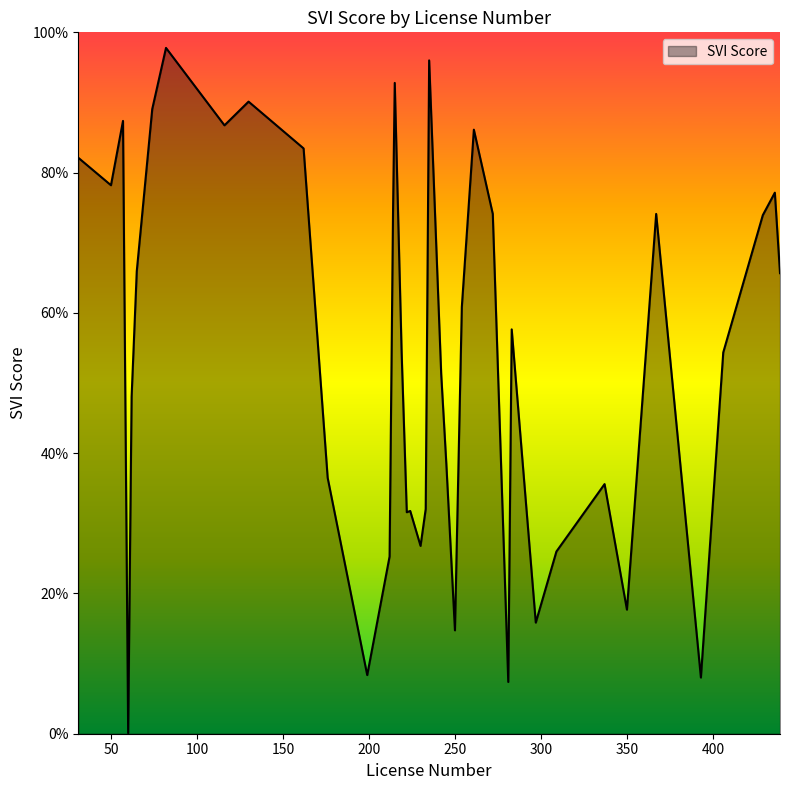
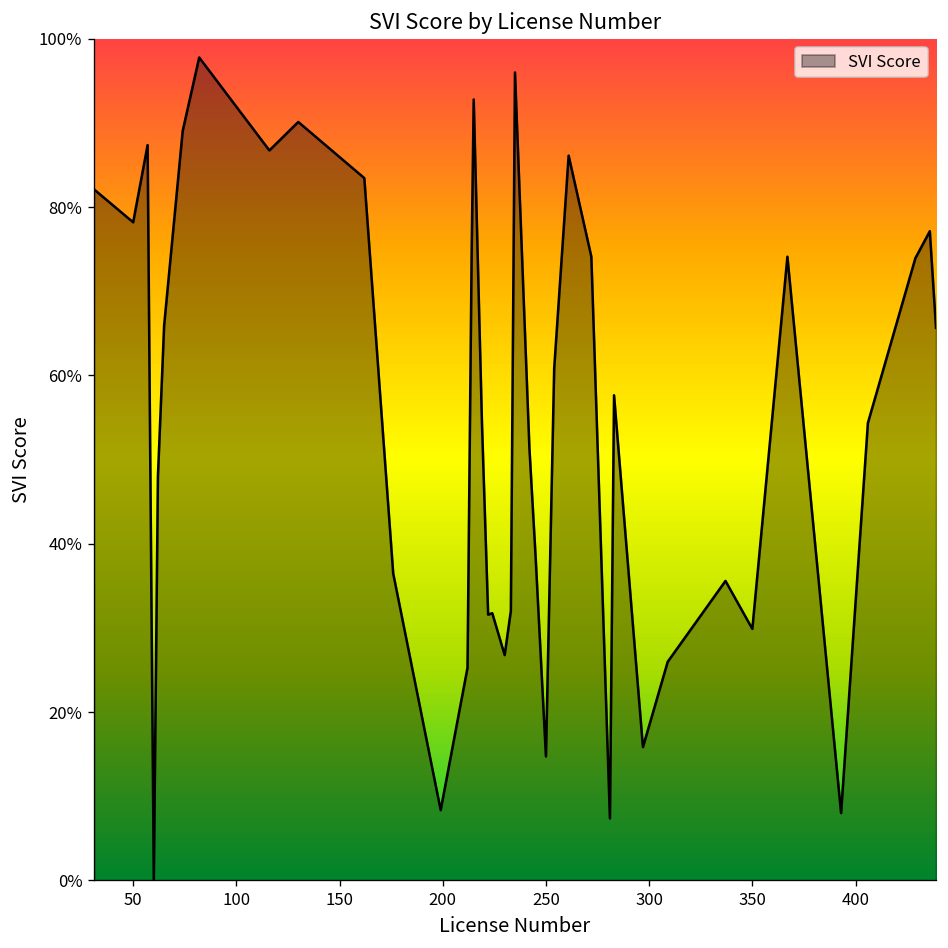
  {
    "50": "78%",
    "250": "15%",
-   "350": "18%"
+   "350": "30%"
  }
